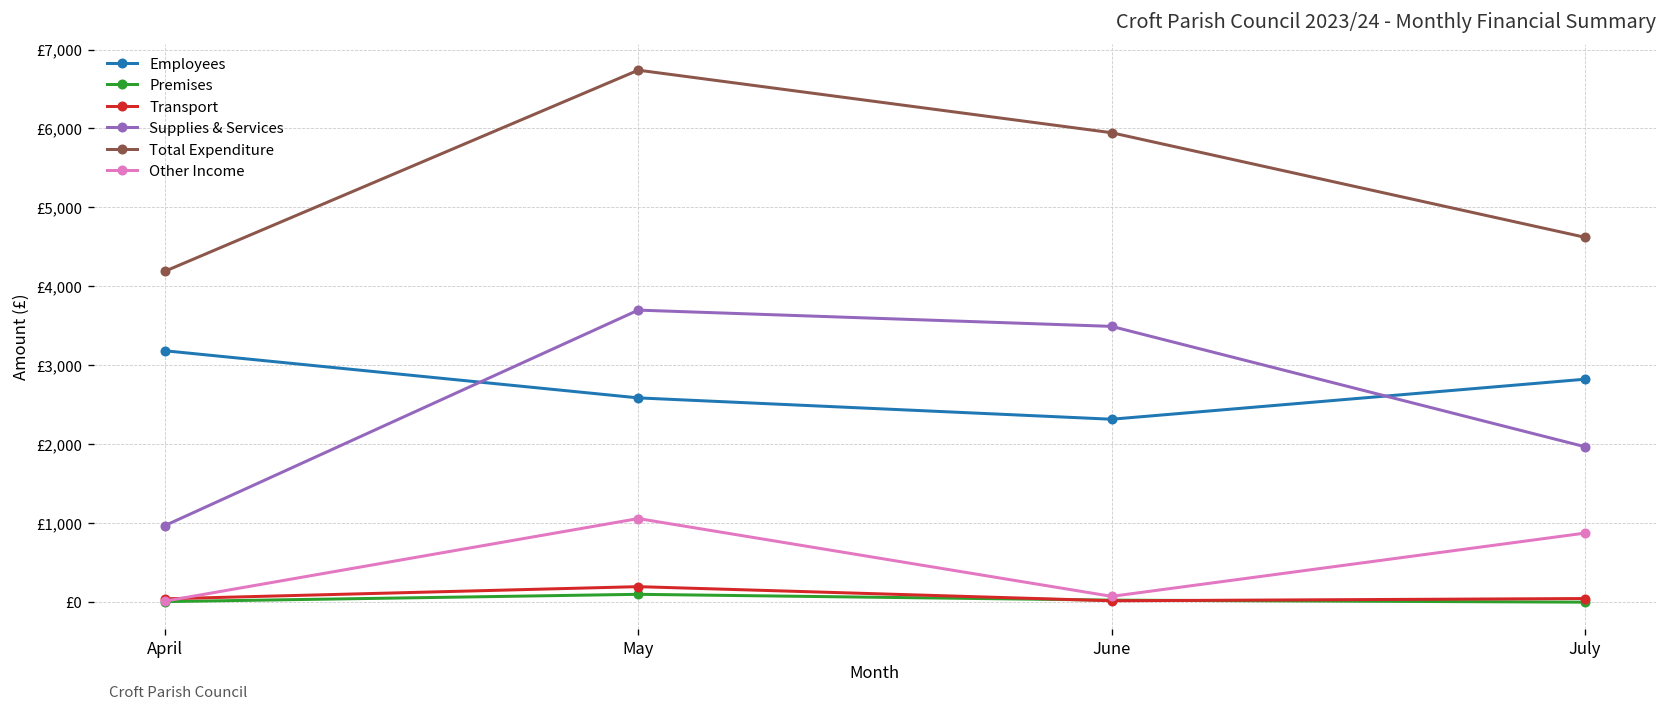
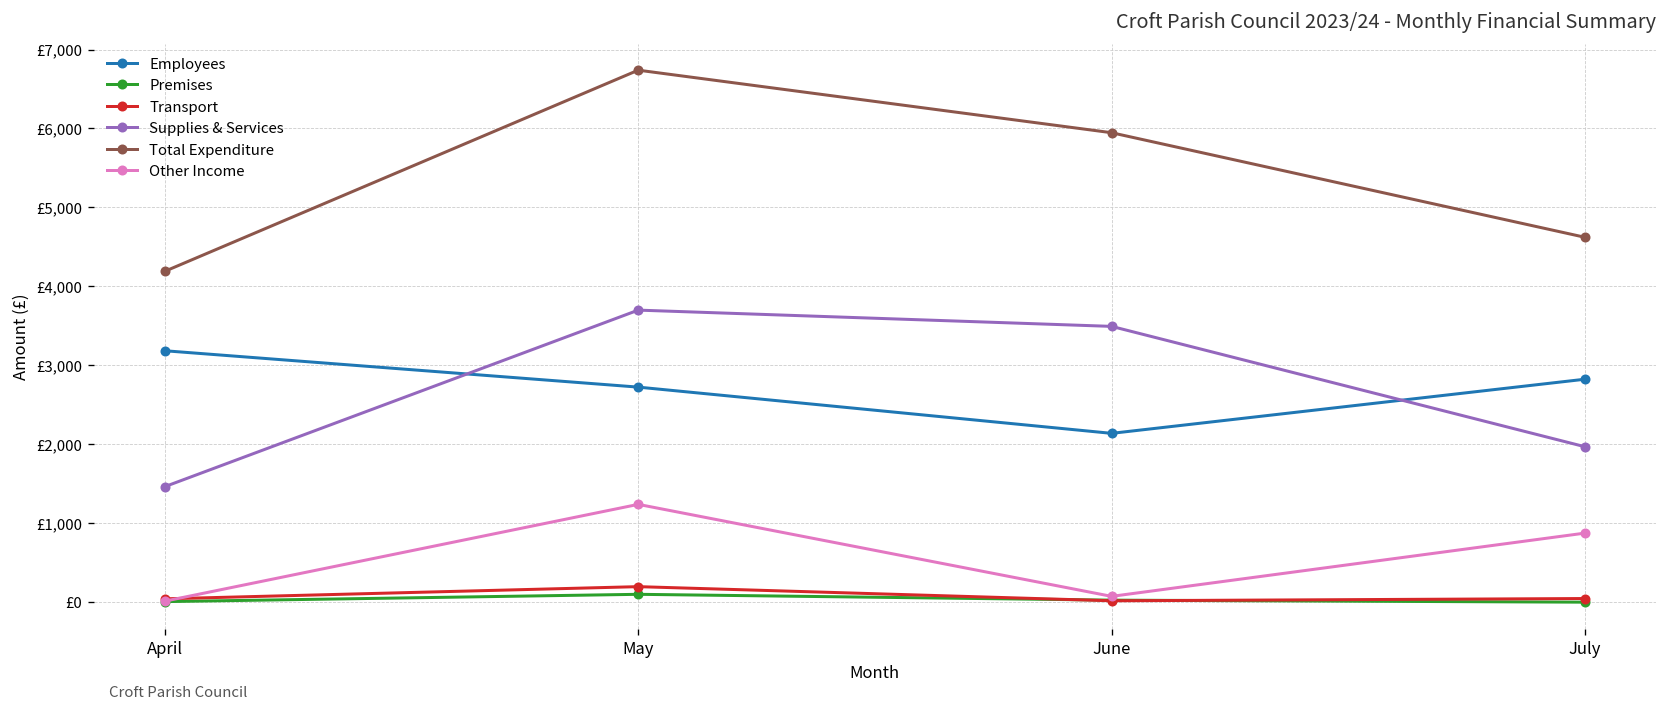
  {
    "Employees": {
      "April": "£3,200",
-     "May": "£2,600",
-     "June": "£2,300",
+     "May": "£2,700",
+     "June": "£2,100",
      "July": "£2,800"
    },
    "Premises": {
      "May": "£100",
      "July": "£0"
    },
    "Transport": {
      "May": "£200",
      "July": "£0"
    },
    "Supplies & Services": {
-     "April": "£1,000",
+     "April": "£1,500",
      "May": "£3,700",
      "June": "£3,500",
      "July": "£2,000"
    },
    "Total Expenditure": {
      "April": "£4,200",
      "May": "£6,700",
      "June": "£5,900",
      "July": "£4,600"
    },
    "Other Income": {
-     "May": "£1,100",
+     "May": "£1,200",
      "June": "£100",
      "July": "£900"
    }
  }
